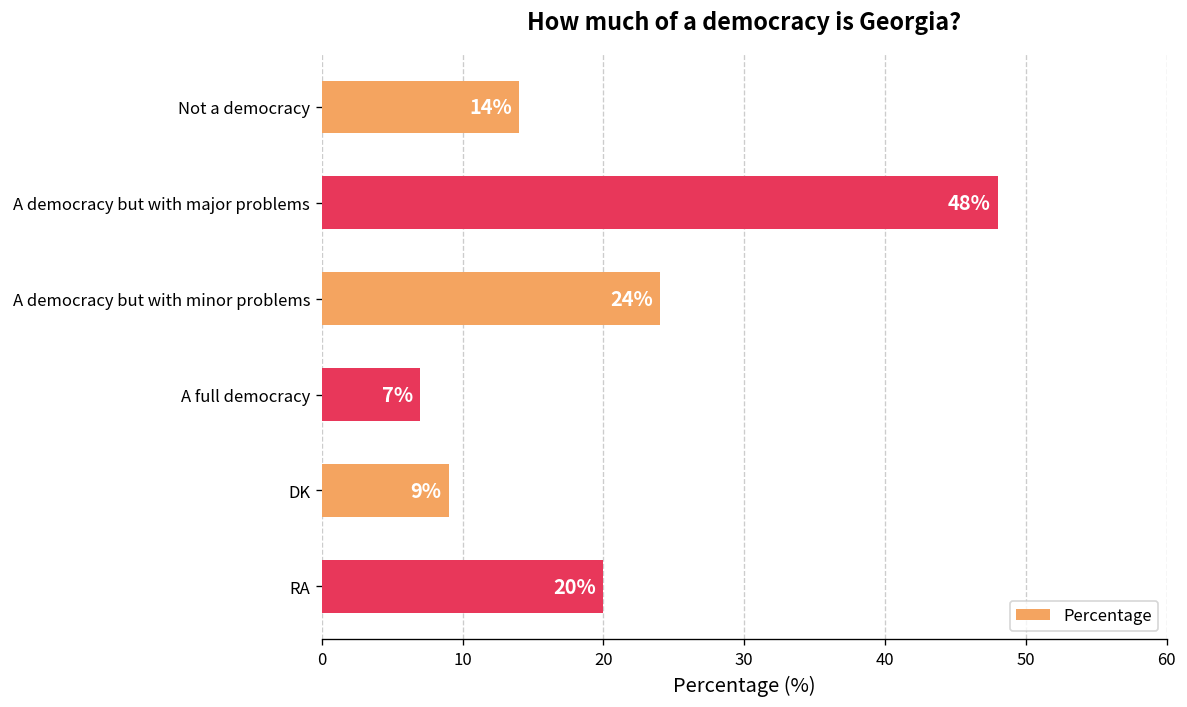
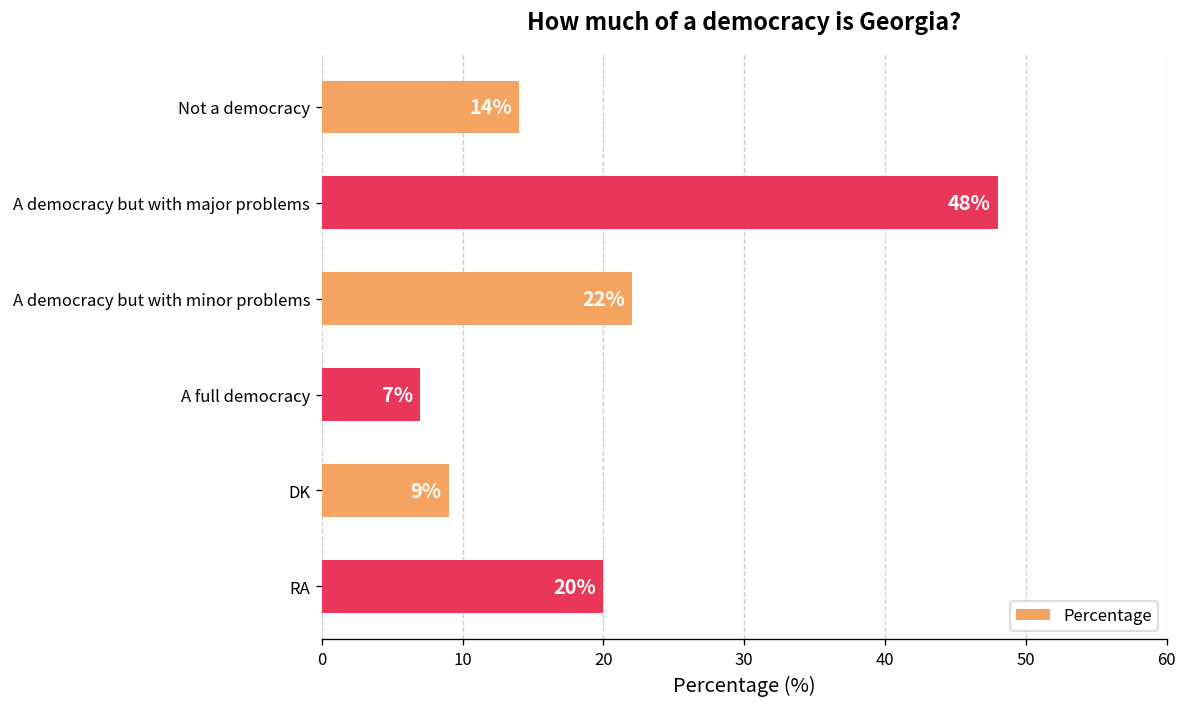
  {
    "Not a democracy": "14%",
    "A democracy but with major problems": "48%",
-   "A democracy but with minor problems": "24%",
+   "A democracy but with minor problems": "22%",
    "A full democracy": "7%",
    "DK": "9%",
    "RA": "20%"
  }
